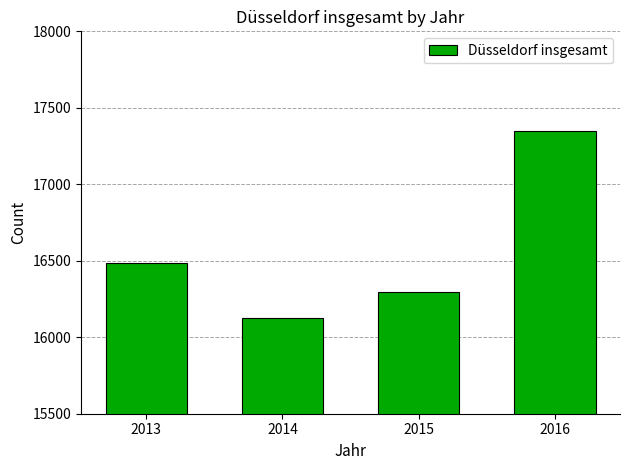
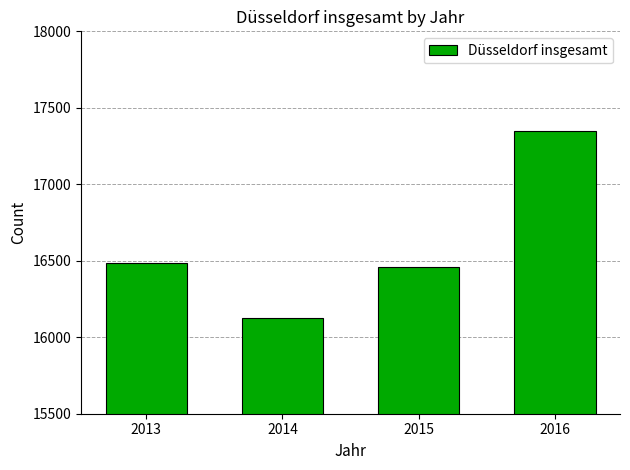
  {
    "2013": 16480,
    "2014": 16130,
-   "2015": 16290,
+   "2015": 16460,
    "2016": 17350
  }
